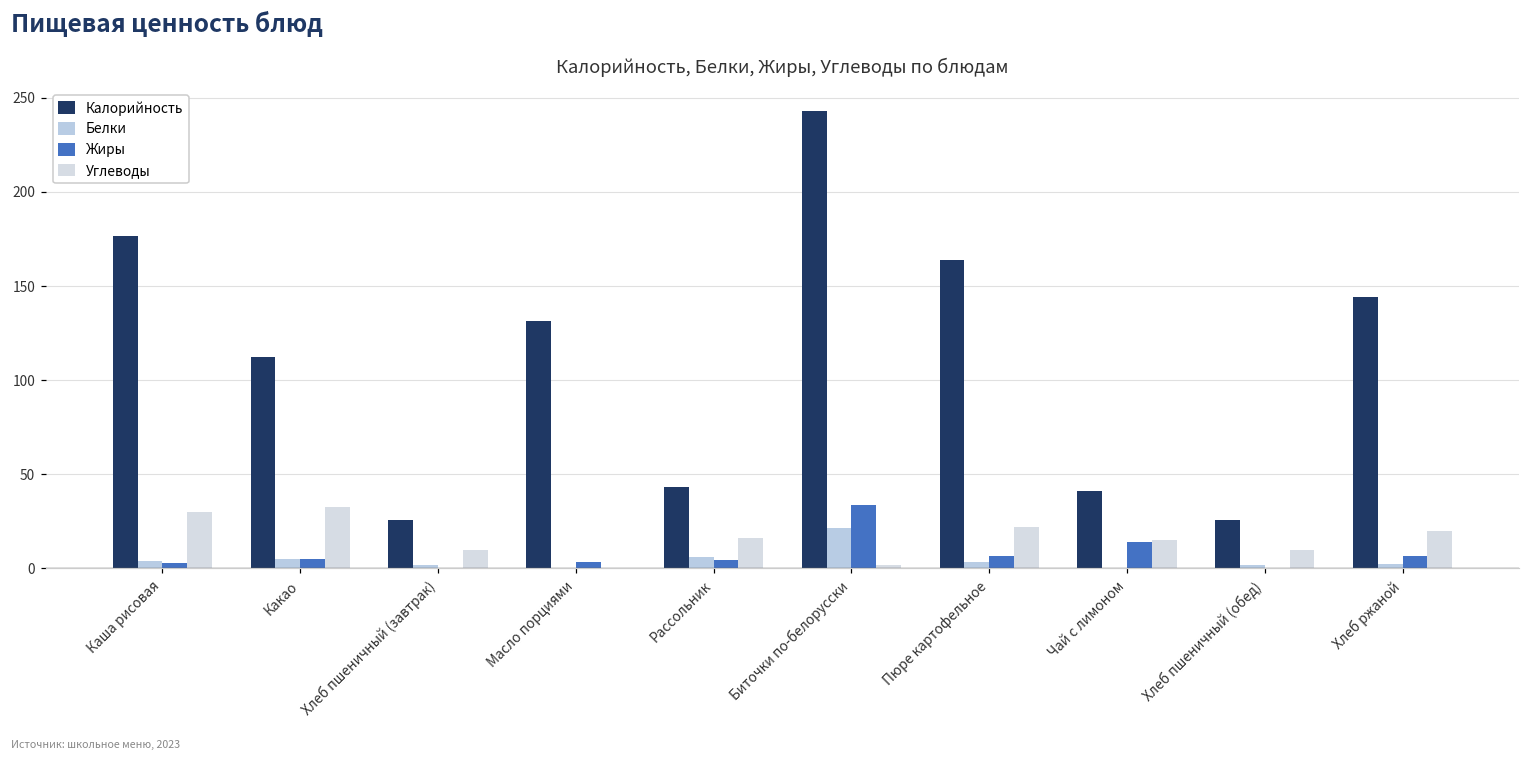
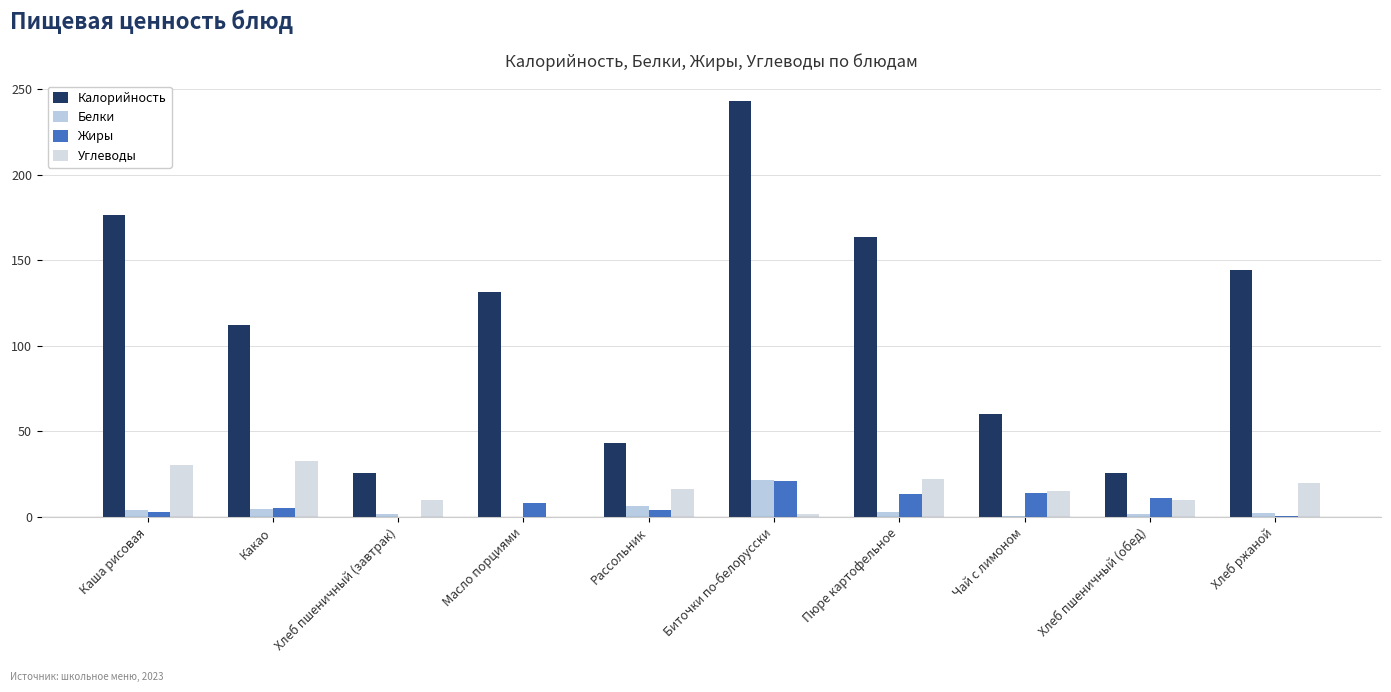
  {
    "Калорийность": {
      "Каша рисовая": 176,
      "Какао": 112,
      "Хлеб пшеничный (завтрак)": 26,
      "Масло порциями": 131,
      "Рассольник": 43,
      "Биточки по-белорусски": 243,
      "Пюре картофельное": 164,
-     "Чай с лимоном": 41,
+     "Чай с лимоном": 60,
      "Хлеб пшеничный (обед)": 26,
      "Хлеб ржаной": 144
    },
    "Жиры": {
      "Каша рисовая": 3,
      "Какао": 5,
-     "Масло порциями": 3,
+     "Масло порциями": 8,
      "Рассольник": 4,
-     "Биточки по-белорусски": 34,
-     "Пюре картофельное": 7,
+     "Биточки по-белорусски": 21,
+     "Пюре картофельное": 13,
      "Чай с лимоном": 14,
-     "Хлеб пшеничный (обед)": 0,
-     "Хлеб ржаной": 7
+     "Хлеб пшеничный (обед)": 11,
+     "Хлеб ржаной": 0
    }
  }
